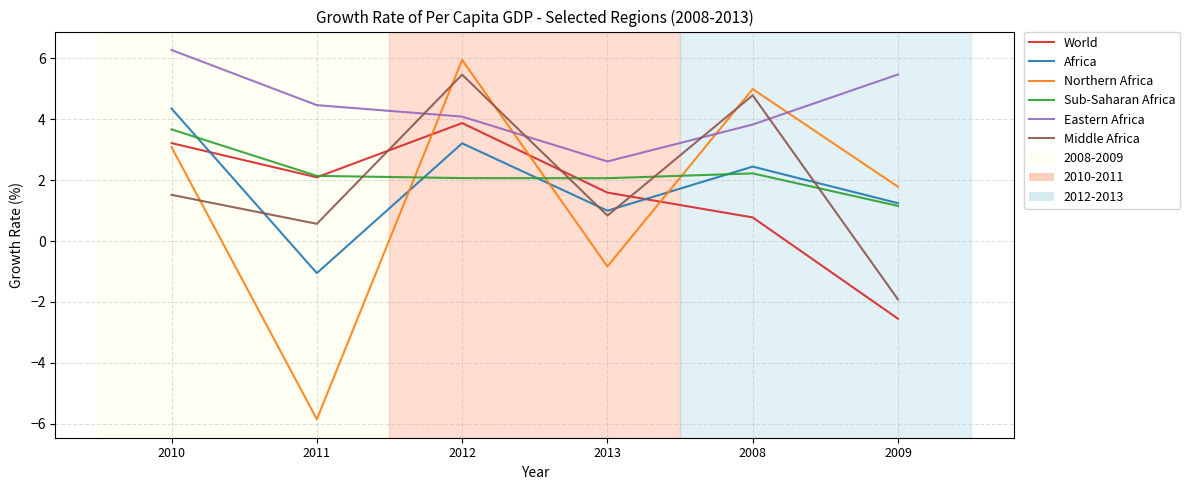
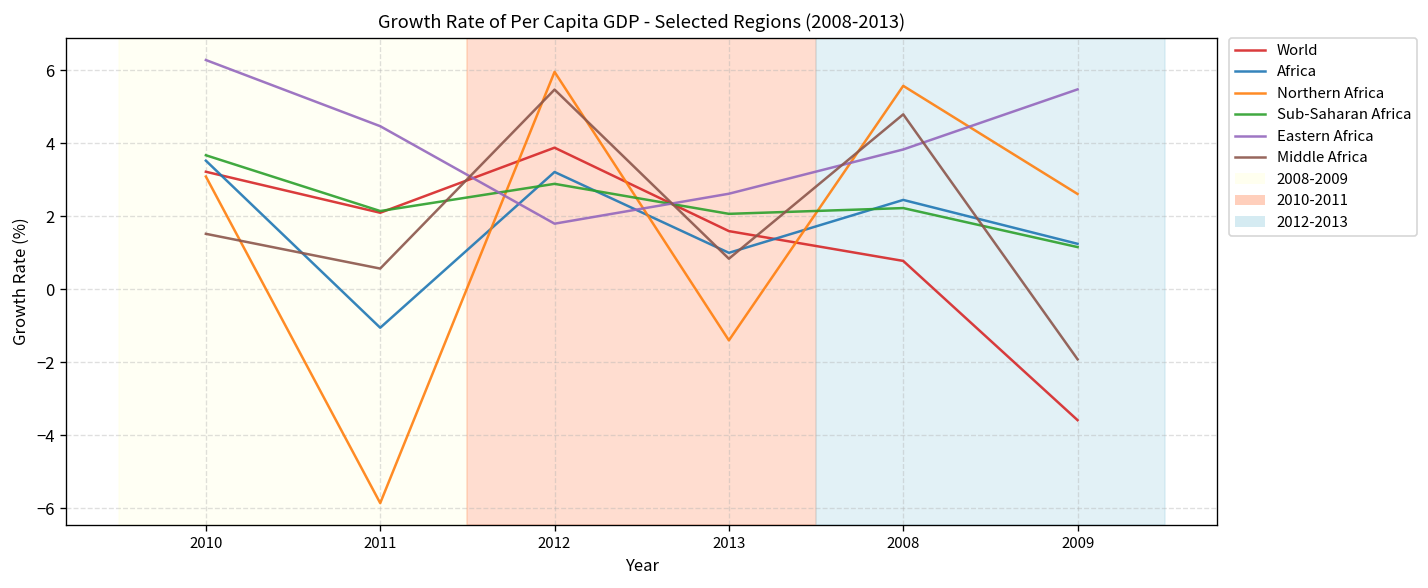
  {
    "World": {
      "2010": 3.2,
      "2012": 3.9,
      "2013": 1.6,
      "2008": 0.8,
-     "2009": -2.6
+     "2009": -3.6
    },
    "Africa": {
-     "2010": 4.4,
+     "2010": 3.5,
      "2011": -1.1,
      "2012": 3.2,
      "2013": 1.0,
      "2008": 2.4,
      "2009": 1.2
    },
    "Northern Africa": {
      "2010": 3.1,
      "2011": -5.9,
      "2012": 6.0,
-     "2013": -0.8,
-     "2008": 5.0,
-     "2009": 1.8
+     "2013": -1.4,
+     "2008": 5.6,
+     "2009": 2.6
    },
    "Sub-Saharan Africa": {
      "2010": 3.7,
-     "2012": 2.1,
+     "2012": 2.9,
      "2013": 2.1,
      "2008": 2.2,
      "2009": 1.2
    },
    "Eastern Africa": {
      "2010": 6.3,
      "2011": 4.5,
-     "2012": 4.1,
+     "2012": 1.8,
      "2013": 2.6,
      "2008": 3.8,
      "2009": 5.5
    },
    "Middle Africa": {
      "2010": 1.5,
      "2011": 0.6,
      "2012": 5.5,
      "2013": 0.8,
      "2008": 4.8,
      "2009": -1.9
    }
  }
